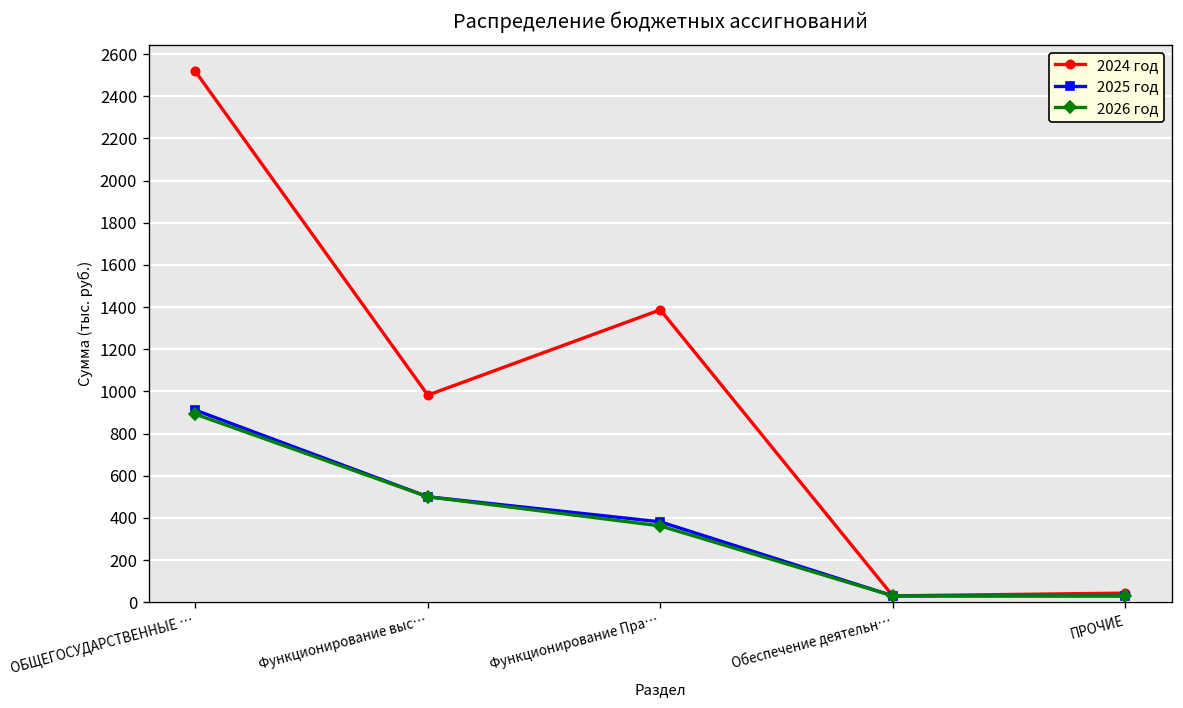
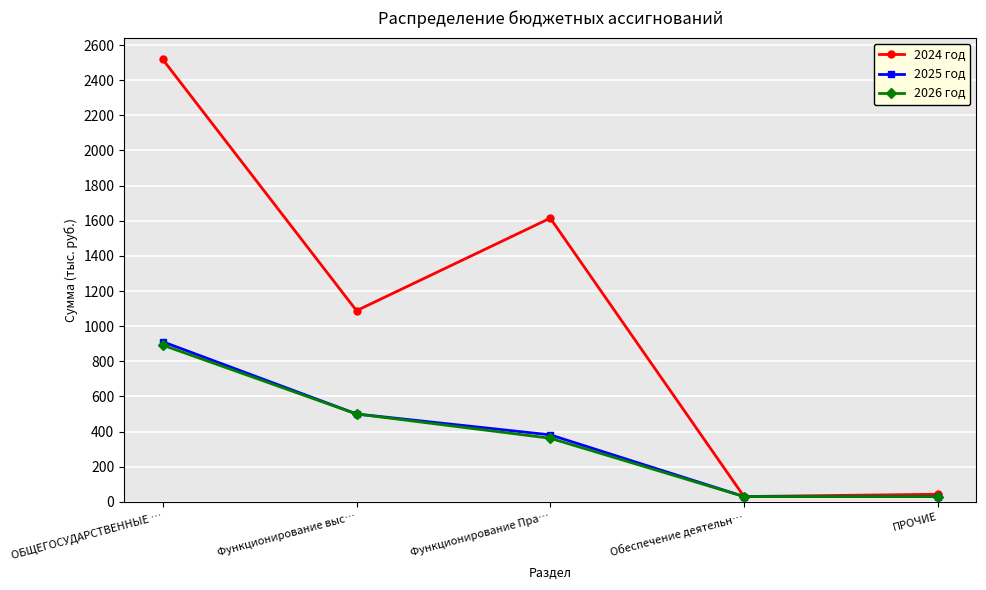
  {
    "2024 год": {
      "ОБЩЕГОСУДАРСТВЕННЫЕ …": 2520,
-     "Функционирование выс…": 980,
-     "Функционирование Пра…": 1390
+     "Функционирование выс…": 1090,
+     "Функционирование Пра…": 1610
    },
    "2025 год": {
      "ОБЩЕГОСУДАРСТВЕННЫЕ …": 910,
      "Функционирование Пра…": 380
    },
    "2026 год": {
      "ОБЩЕГОСУДАРСТВЕННЫЕ …": 890,
      "Функционирование Пра…": 360
    }
  }
